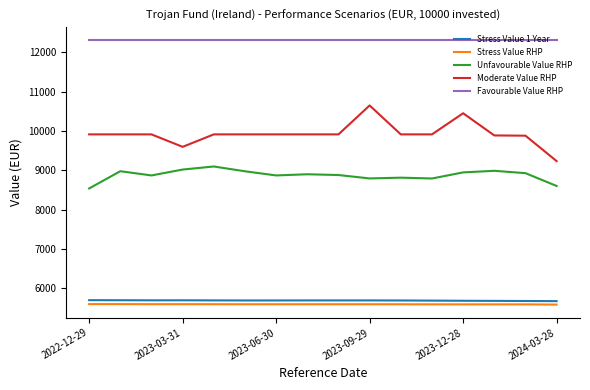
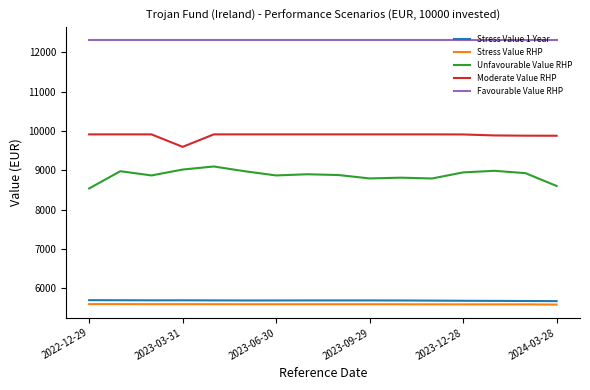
  {
    "Stress Value 1 Year": {
      "2022-12-29": 5700,
      "2023-03-31": 5700,
      "2023-06-30": 5700,
      "2023-09-29": 5700,
      "2023-12-28": 5700,
      "2024-03-28": 5700
    },
    "Stress Value RHP": {
      "2022-12-29": 5600,
      "2023-03-31": 5600,
      "2023-06-30": 5600,
      "2023-09-29": 5600,
      "2023-12-28": 5600,
      "2024-03-28": 5600
    },
    "Unfavourable Value RHP": {
      "2022-12-29": 8500,
      "2023-03-31": 9000,
      "2023-06-30": 8900,
      "2023-09-29": 8800,
      "2023-12-28": 8900,
      "2024-03-28": 8600
    },
    "Moderate Value RHP": {
      "2022-12-29": 9900,
      "2023-03-31": 9600,
      "2023-06-30": 9900,
-     "2023-09-29": 10700,
-     "2023-12-28": 10500,
-     "2024-03-28": 9200
+     "2023-09-29": 9900,
+     "2023-12-28": 9900,
+     "2024-03-28": 9900
    },
    "Favourable Value RHP": {
      "2022-12-29": 12300,
      "2023-03-31": 12300,
      "2023-06-30": 12300,
      "2023-09-29": 12300,
      "2023-12-28": 12300,
      "2024-03-28": 12300
    }
  }
